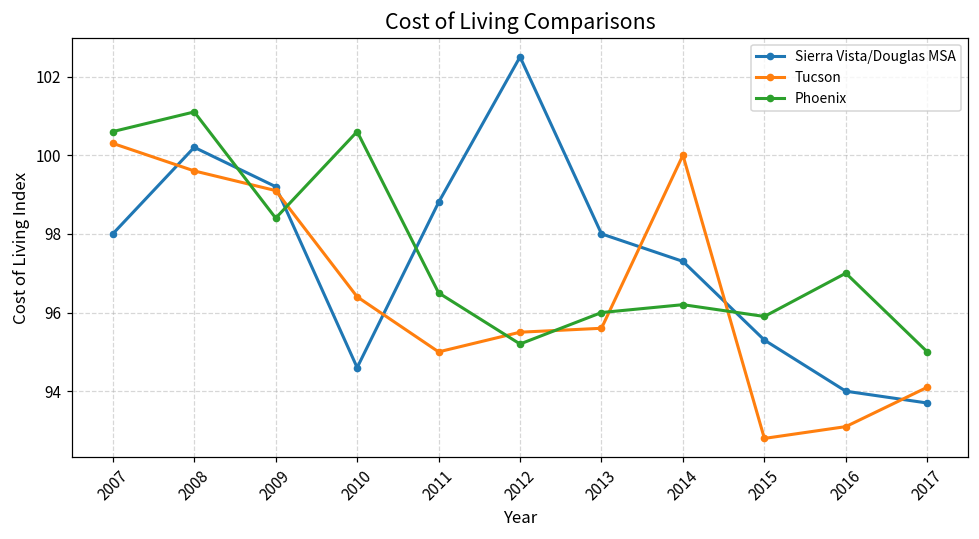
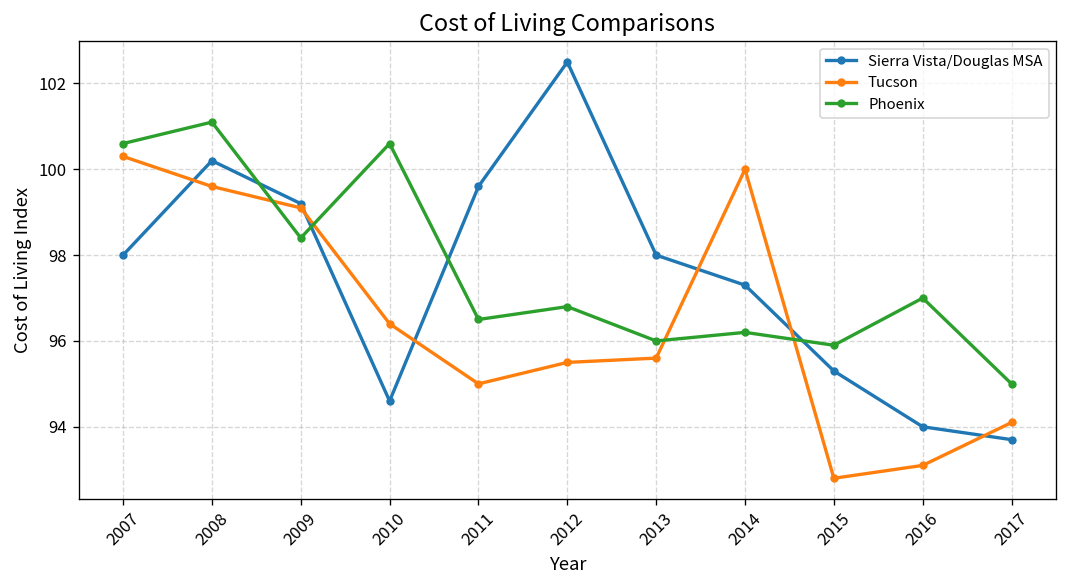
  {
    "Sierra Vista/Douglas MSA": {
      "2007": 98.0,
      "2008": 100.2,
      "2009": 99.2,
      "2010": 94.6,
-     "2011": 98.8,
+     "2011": 99.6,
      "2012": 102.5,
      "2013": 98.0,
      "2014": 97.3,
      "2015": 95.3,
      "2016": 94.0,
      "2017": 93.7
    },
    "Tucson": {
      "2007": 100.3,
      "2008": 99.6,
      "2009": 99.1,
      "2010": 96.4,
      "2011": 95.0,
      "2012": 95.5,
      "2013": 95.6,
      "2014": 100.0,
      "2015": 92.8,
      "2016": 93.1,
      "2017": 94.1
    },
    "Phoenix": {
      "2007": 100.6,
      "2008": 101.1,
      "2009": 98.4,
      "2010": 100.6,
      "2011": 96.5,
-     "2012": 95.2,
+     "2012": 96.8,
      "2013": 96.0,
      "2014": 96.2,
      "2015": 95.9,
      "2016": 97.0,
      "2017": 95.0
    }
  }
